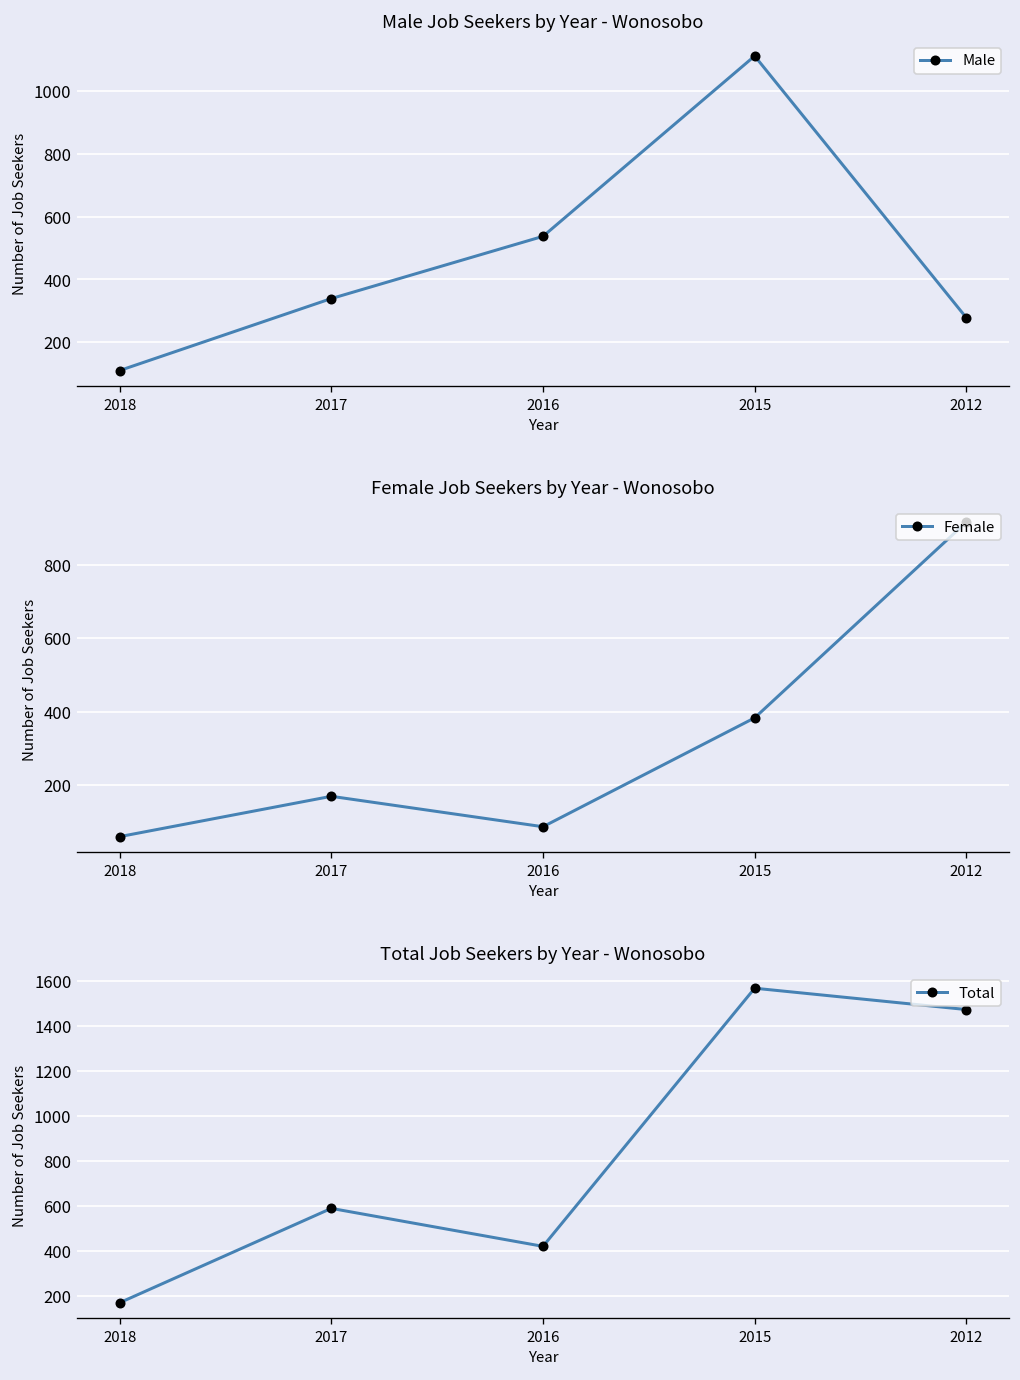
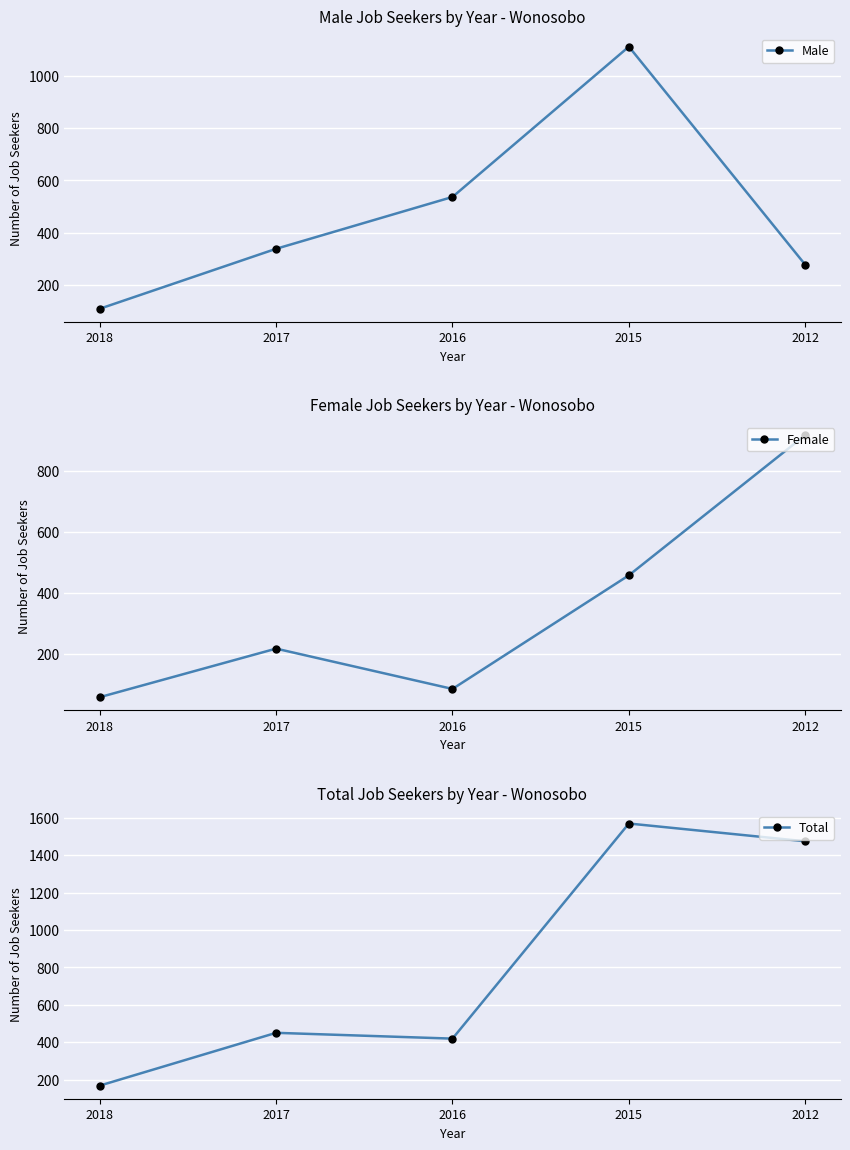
  {
    "Male Job Seekers by Year - Wonosobo": {
      "2018": 110,
      "2017": 340,
      "2016": 540,
      "2015": 1110,
      "2012": 280
    },
    "Female Job Seekers by Year - Wonosobo": {
      "2018": 60,
-     "2017": 170,
+     "2017": 220,
      "2016": 90,
-     "2015": 380
+     "2015": 460
    },
    "Total Job Seekers by Year - Wonosobo": {
      "2018": 170,
-     "2017": 590,
+     "2017": 450,
      "2016": 420,
      "2015": 1570,
      "2012": 1470
    }
  }
